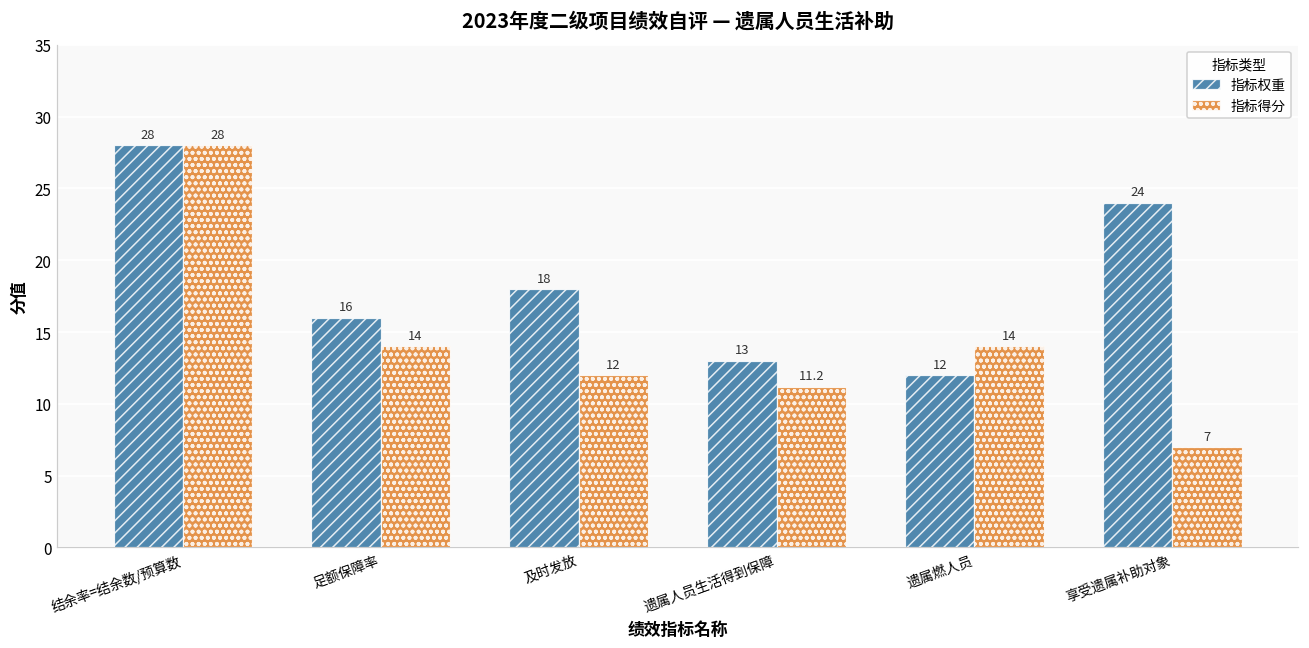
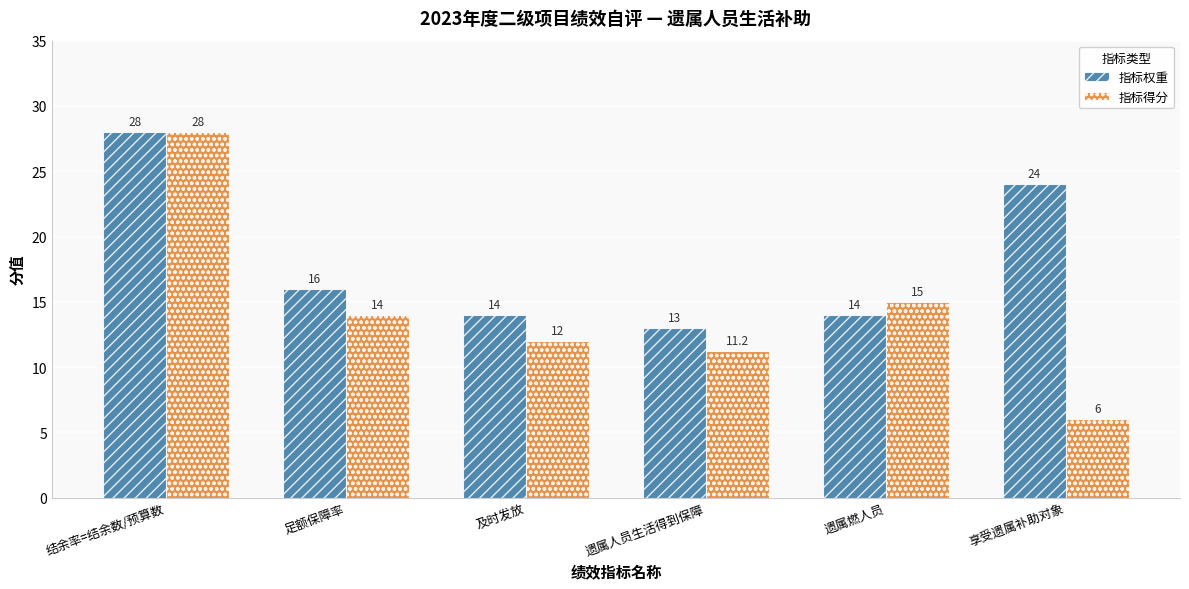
  {
    "指标权重": {
      "结余率=结余数/预算数": 28,
      "足额保障率": 16,
-     "及时发放": 18,
+     "及时发放": 14,
      "遗属人员生活得到保障": 13,
-     "遗属燃人员": 12,
+     "遗属燃人员": 14,
      "享受遗属补助对象": 24
    },
    "指标得分": {
      "结余率=结余数/预算数": 28,
      "足额保障率": 14,
      "及时发放": 12,
      "遗属人员生活得到保障": 11.2,
-     "遗属燃人员": 14,
-     "享受遗属补助对象": 7
+     "遗属燃人员": 15,
+     "享受遗属补助对象": 6
    }
  }
